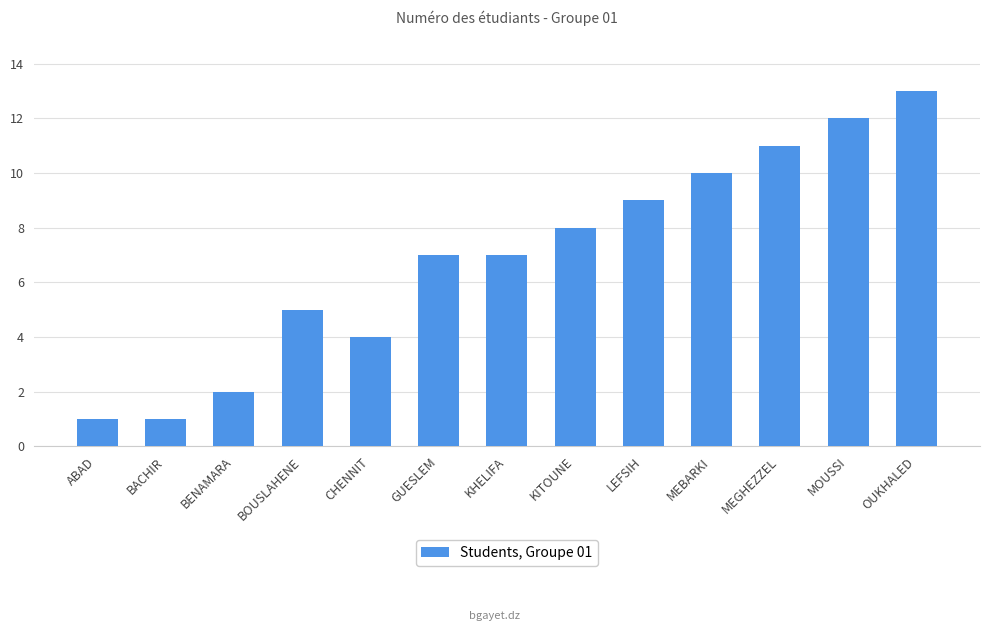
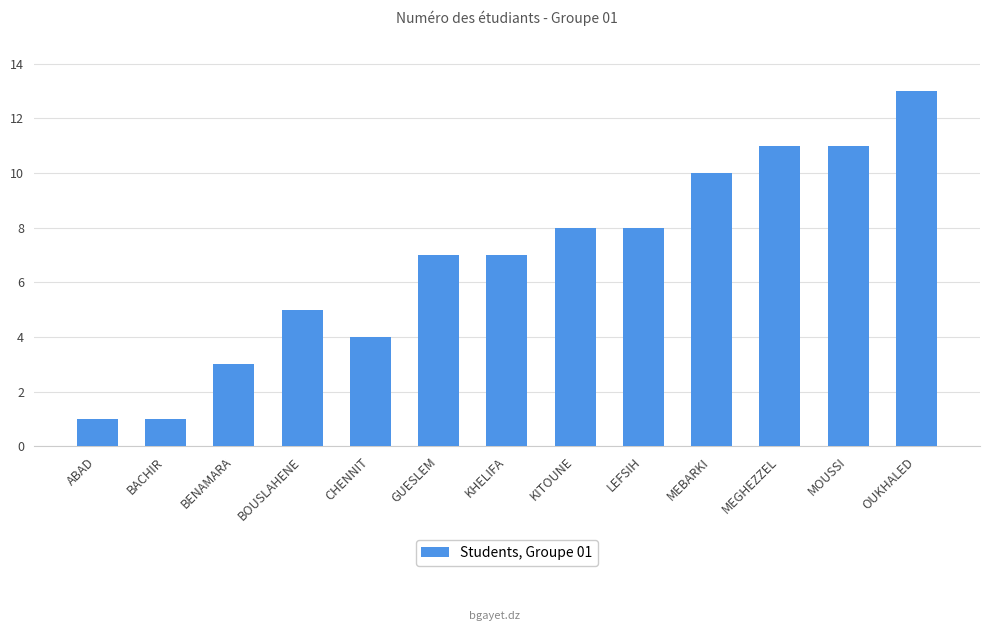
  {
    "ABAD": 1,
    "BACHIR": 1,
-   "BENAMARA": 2,
+   "BENAMARA": 3,
    "BOUSLAHENE": 5,
    "CHENNIT": 4,
    "GUESLEM": 7,
    "KHELIFA": 7,
    "KITOUNE": 8,
-   "LEFSIH": 9,
+   "LEFSIH": 8,
    "MEBARKI": 10,
    "MEGHEZZEL": 11,
-   "MOUSSI": 12,
+   "MOUSSI": 11,
    "OUKHALED": 13
  }
